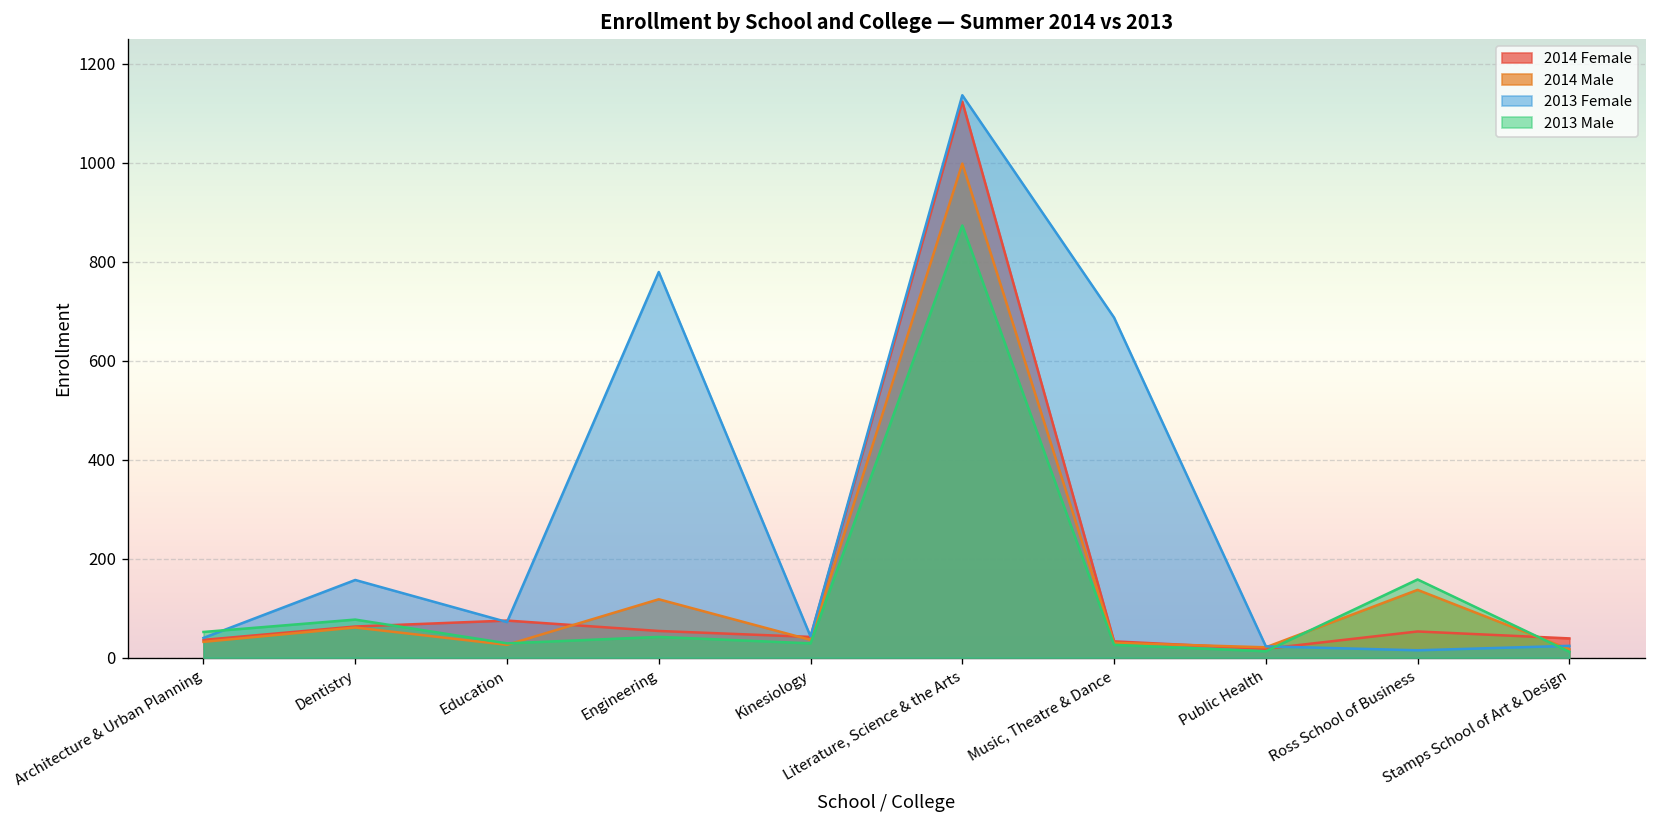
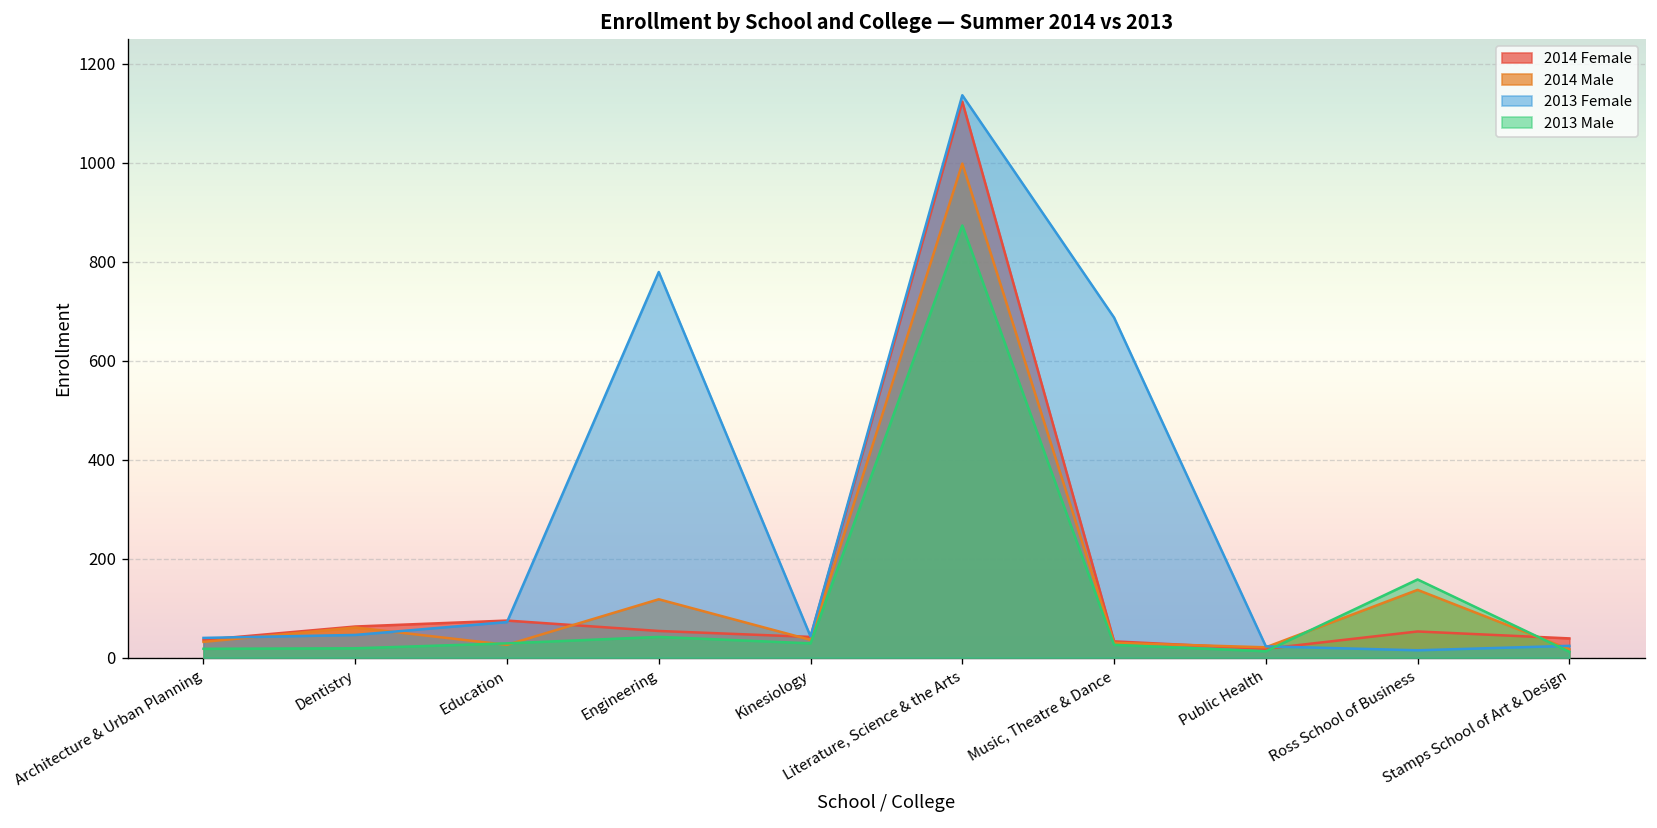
  {
    "2013 Female": {
-     "Dentistry": 160,
+     "Dentistry": 50,
      "Engineering": 780,
      "Literature, Science & the Arts": 1140,
      "Music, Theatre & Dance": 690,
      "Ross School of Business": 20,
      "Stamps School of Art & Design": 20
    },
    "2013 Male": {
-     "Architecture & Urban Planning": 50,
-     "Dentistry": 80,
+     "Architecture & Urban Planning": 20,
+     "Dentistry": 20,
      "Engineering": 40,
      "Kinesiology": 30,
      "Literature, Science & the Arts": 870,
      "Ross School of Business": 160
    }
  }
